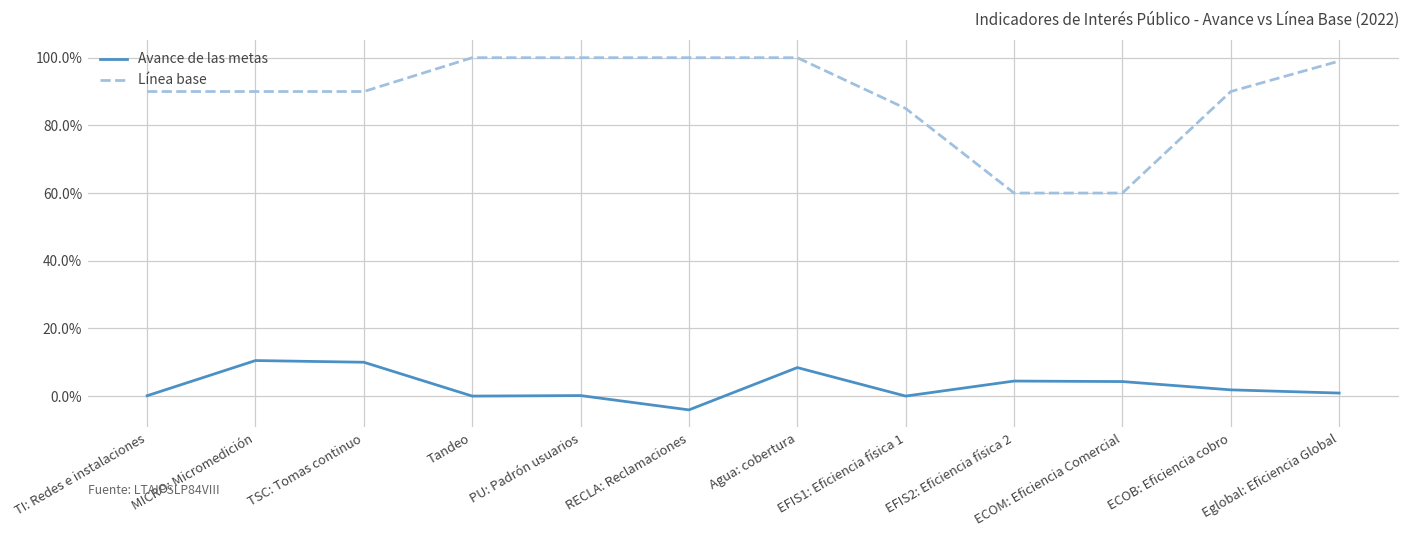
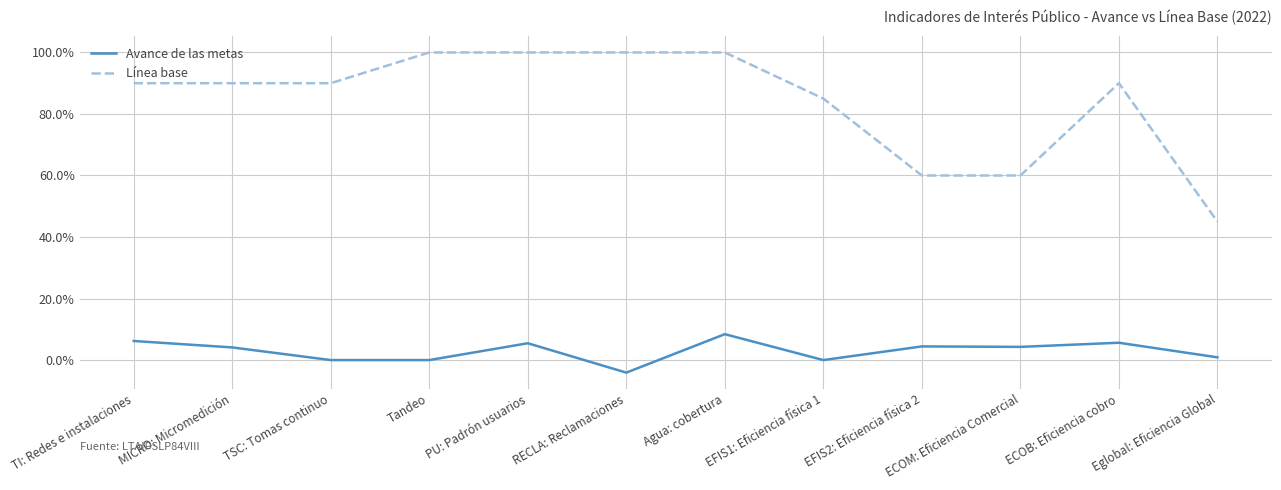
  {
    "Avance de las metas": {
-     "TI: Redes e instalaciones": "0%",
-     "MICRO: Micromedición": "11%",
-     "TSC: Tomas continuo": "10%",
+     "TI: Redes e instalaciones": "6%",
+     "MICRO: Micromedición": "4%",
+     "TSC: Tomas continuo": "0%",
      "Tandeo": "0%",
-     "PU: Padrón usuarios": "0%",
+     "PU: Padrón usuarios": "5%",
      "RECLA: Reclamaciones": "-4%",
      "Agua: cobertura": "8%",
      "EFIS1: Eficiencia física 1": "0%",
      "EFIS2: Eficiencia física 2": "4%",
      "ECOM: Eficiencia Comercial": "4%",
-     "ECOB: Eficiencia cobro": "2%",
+     "ECOB: Eficiencia cobro": "6%",
      "Eglobal: Eficiencia Global": "1%"
    },
    "Línea base": {
      "TI: Redes e instalaciones": "90%",
      "MICRO: Micromedición": "90%",
      "TSC: Tomas continuo": "90%",
      "Tandeo": "100%",
      "PU: Padrón usuarios": "100%",
      "RECLA: Reclamaciones": "100%",
      "Agua: cobertura": "100%",
      "EFIS1: Eficiencia física 1": "85%",
      "EFIS2: Eficiencia física 2": "60%",
      "ECOM: Eficiencia Comercial": "60%",
      "ECOB: Eficiencia cobro": "90%",
-     "Eglobal: Eficiencia Global": "99%"
+     "Eglobal: Eficiencia Global": "45%"
    }
  }
